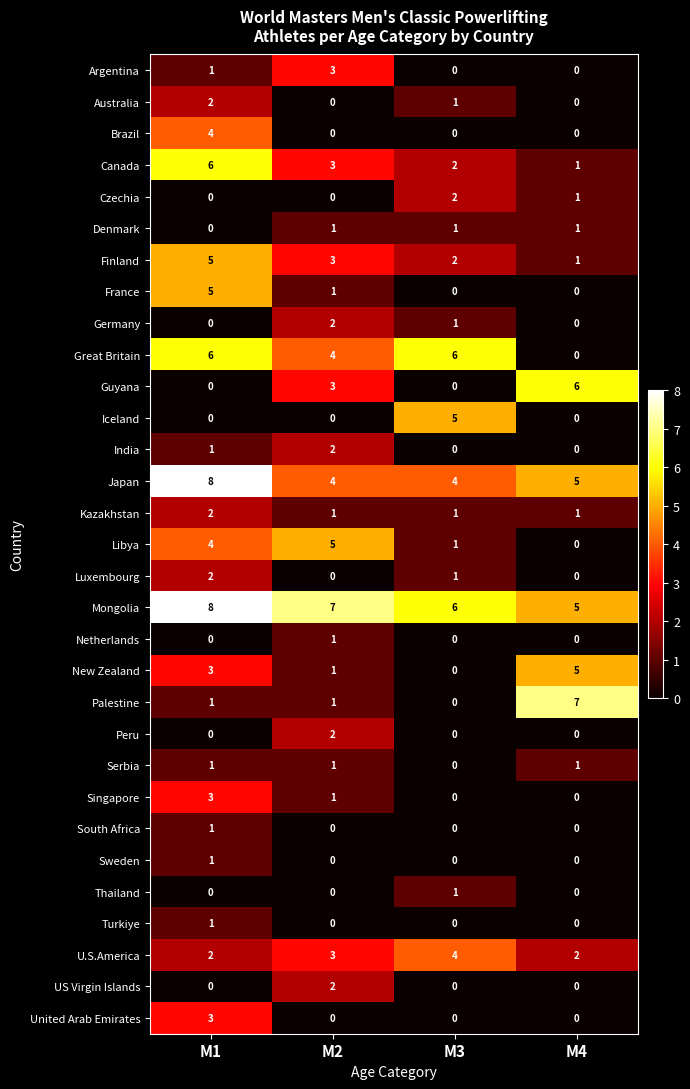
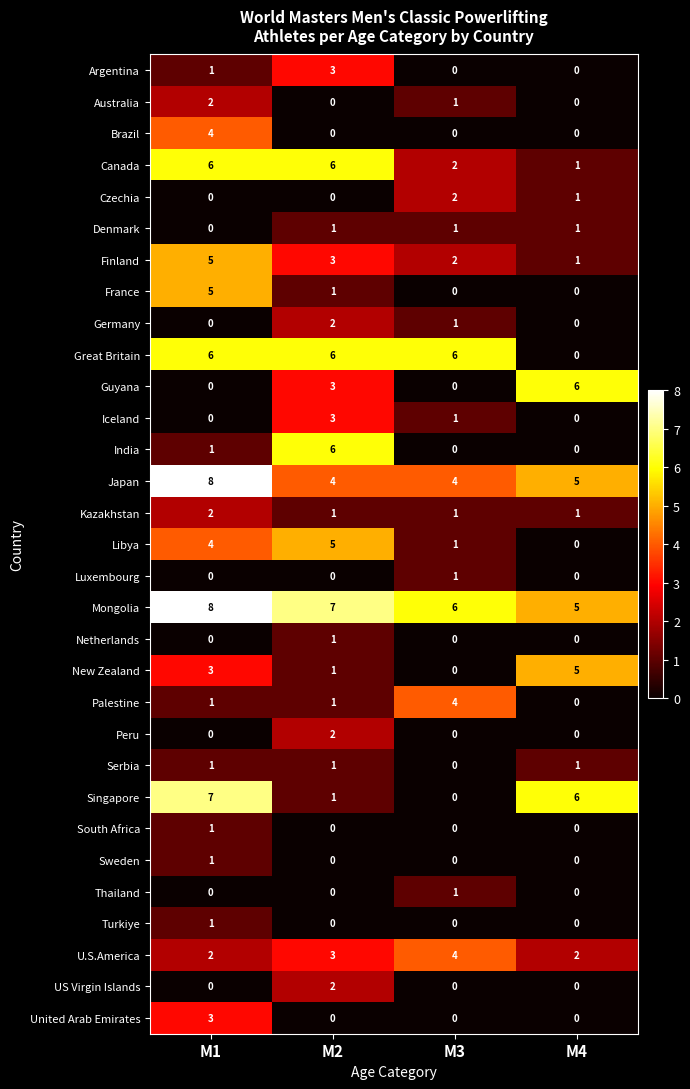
  {
    "Argentina": {
      "M1": 1,
      "M2": 3,
      "M3": 0,
      "M4": 0
    },
    "Australia": {
      "M1": 2,
      "M2": 0,
      "M3": 1,
      "M4": 0
    },
    "Brazil": {
      "M1": 4,
      "M2": 0,
      "M3": 0,
      "M4": 0
    },
    "Canada": {
      "M1": 6,
-     "M2": 3,
+     "M2": 6,
      "M3": 2,
      "M4": 1
    },
    "Czechia": {
      "M1": 0,
      "M2": 0,
      "M3": 2,
      "M4": 1
    },
    "Denmark": {
      "M1": 0,
      "M2": 1,
      "M3": 1,
      "M4": 1
    },
    "Finland": {
      "M1": 5,
      "M2": 3,
      "M3": 2,
      "M4": 1
    },
    "France": {
      "M1": 5,
      "M2": 1,
      "M3": 0,
      "M4": 0
    },
    "Germany": {
      "M1": 0,
      "M2": 2,
      "M3": 1,
      "M4": 0
    },
    "Great Britain": {
      "M1": 6,
-     "M2": 4,
+     "M2": 6,
      "M3": 6,
      "M4": 0
    },
    "Guyana": {
      "M1": 0,
      "M2": 3,
      "M3": 0,
      "M4": 6
    },
    "Iceland": {
      "M1": 0,
-     "M2": 0,
-     "M3": 5,
+     "M2": 3,
+     "M3": 1,
      "M4": 0
    },
    "India": {
      "M1": 1,
-     "M2": 2,
+     "M2": 6,
      "M3": 0,
      "M4": 0
    },
    "Japan": {
      "M1": 8,
      "M2": 4,
      "M3": 4,
      "M4": 5
    },
    "Kazakhstan": {
      "M1": 2,
      "M2": 1,
      "M3": 1,
      "M4": 1
    },
    "Libya": {
      "M1": 4,
      "M2": 5,
      "M3": 1,
      "M4": 0
    },
    "Luxembourg": {
-     "M1": 2,
+     "M1": 0,
      "M2": 0,
      "M3": 1,
      "M4": 0
    },
    "Mongolia": {
      "M1": 8,
      "M2": 7,
      "M3": 6,
      "M4": 5
    },
    "Netherlands": {
      "M1": 0,
      "M2": 1,
      "M3": 0,
      "M4": 0
    },
    "New Zealand": {
      "M1": 3,
      "M2": 1,
      "M3": 0,
      "M4": 5
    },
    "Palestine": {
      "M1": 1,
      "M2": 1,
-     "M3": 0,
-     "M4": 7
+     "M3": 4,
+     "M4": 0
    },
    "Peru": {
      "M1": 0,
      "M2": 2,
      "M3": 0,
      "M4": 0
    },
    "Serbia": {
      "M1": 1,
      "M2": 1,
      "M3": 0,
      "M4": 1
    },
    "Singapore": {
-     "M1": 3,
+     "M1": 7,
      "M2": 1,
      "M3": 0,
-     "M4": 0
+     "M4": 6
    },
    "South Africa": {
      "M1": 1,
      "M2": 0,
      "M3": 0,
      "M4": 0
    },
    "Sweden": {
      "M1": 1,
      "M2": 0,
      "M3": 0,
      "M4": 0
    },
    "Thailand": {
      "M1": 0,
      "M2": 0,
      "M3": 1,
      "M4": 0
    },
    "Turkiye": {
      "M1": 1,
      "M2": 0,
      "M3": 0,
      "M4": 0
    },
    "U.S.America": {
      "M1": 2,
      "M2": 3,
      "M3": 4,
      "M4": 2
    },
    "US Virgin Islands": {
      "M1": 0,
      "M2": 2,
      "M3": 0,
      "M4": 0
    },
    "United Arab Emirates": {
      "M1": 3,
      "M2": 0,
      "M3": 0,
      "M4": 0
    }
  }
